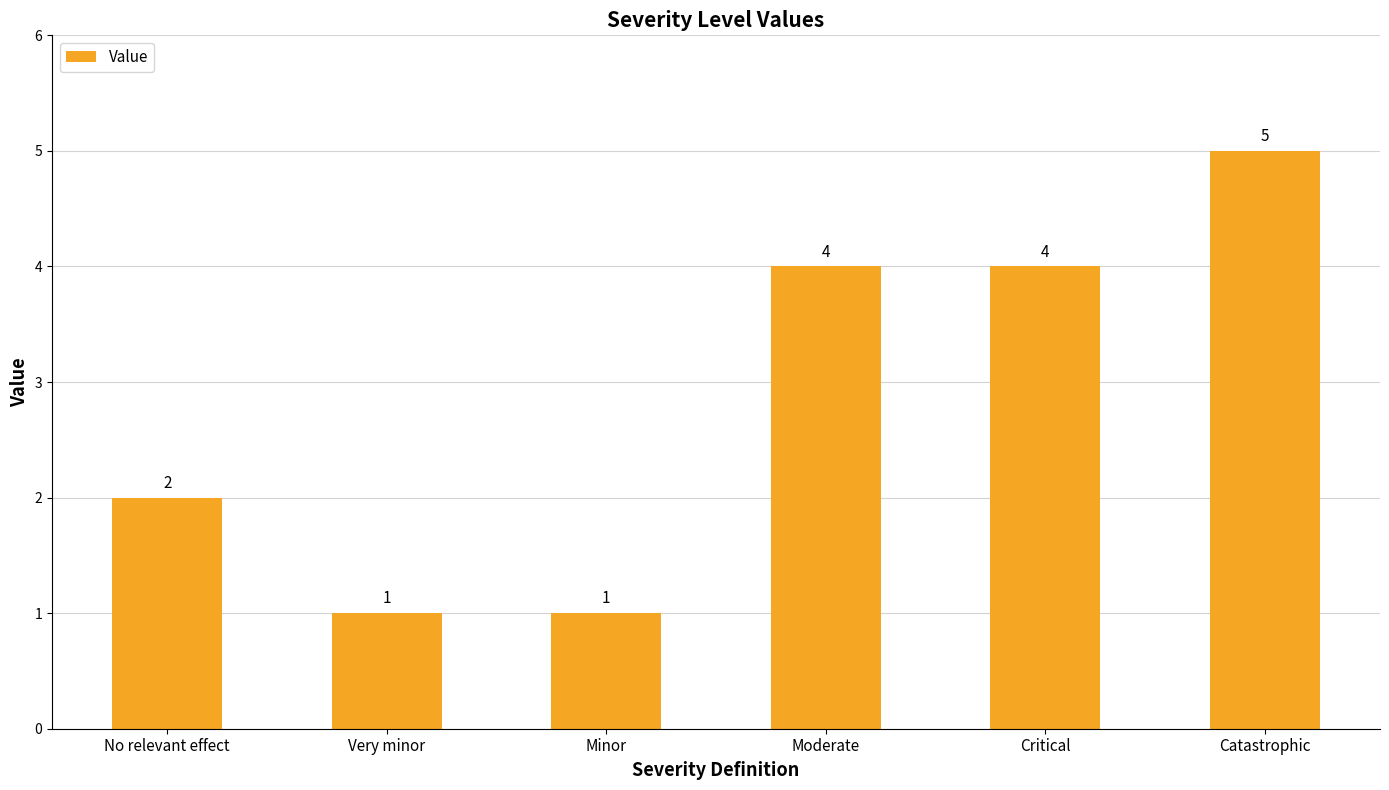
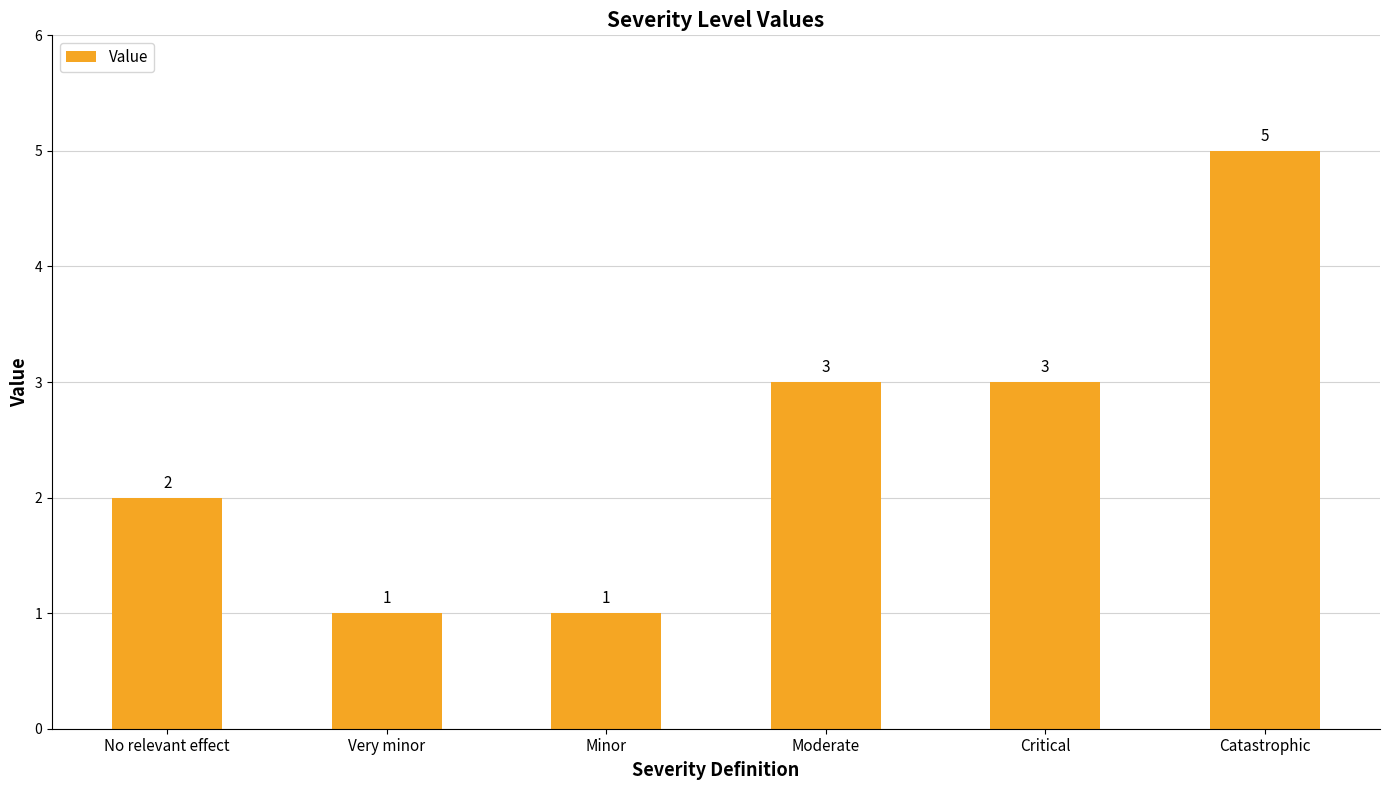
  {
    "No relevant effect": 2,
    "Very minor": 1,
    "Minor": 1,
-   "Moderate": 4,
-   "Critical": 4,
+   "Moderate": 3,
+   "Critical": 3,
    "Catastrophic": 5
  }
